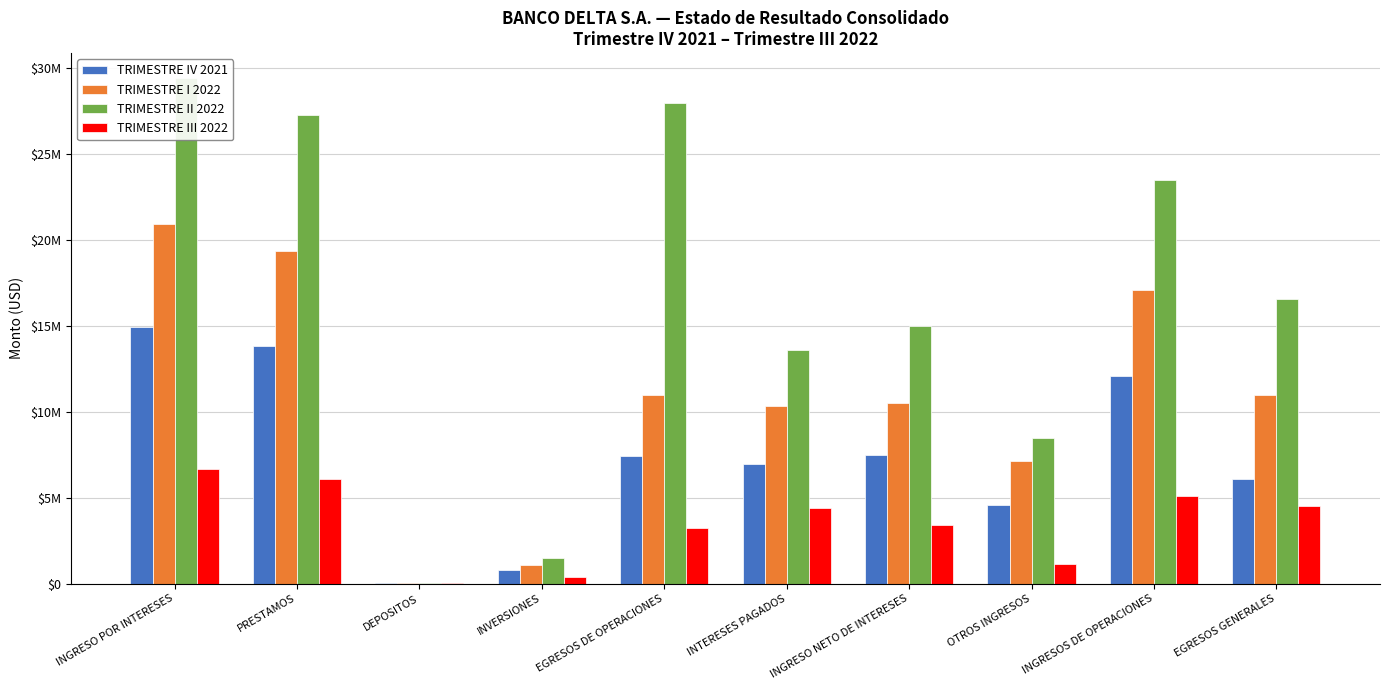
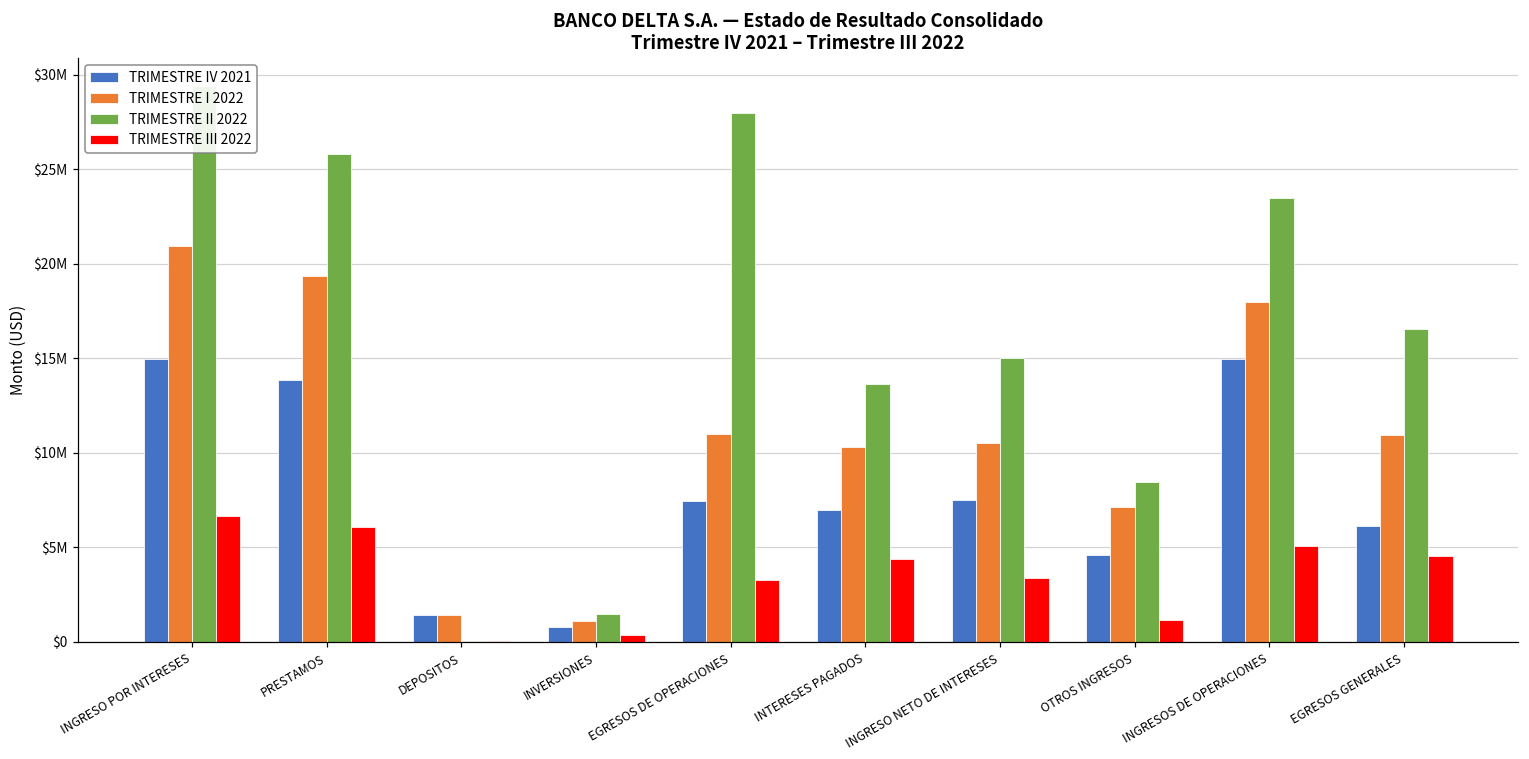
  {
    "TRIMESTRE IV 2021": {
      "INGRESO POR INTERESES": "$14900000",
      "PRESTAMOS": "$13800000",
-     "DEPOSITOS": "$0",
+     "DEPOSITOS": "$1400000",
      "INVERSIONES": "$800000",
      "EGRESOS DE OPERACIONES": "$7400000",
      "INTERESES PAGADOS": "$7000000",
      "INGRESO NETO DE INTERESES": "$7500000",
      "OTROS INGRESOS": "$4600000",
-     "INGRESOS DE OPERACIONES": "$12100000",
+     "INGRESOS DE OPERACIONES": "$15000000",
      "EGRESOS GENERALES": "$6100000"
    },
    "TRIMESTRE I 2022": {
      "INGRESO POR INTERESES": "$20900000",
      "PRESTAMOS": "$19400000",
-     "DEPOSITOS": "$0",
+     "DEPOSITOS": "$1400000",
      "INVERSIONES": "$1100000",
      "EGRESOS DE OPERACIONES": "$11000000",
      "INTERESES PAGADOS": "$10300000",
      "INGRESO NETO DE INTERESES": "$10500000",
      "OTROS INGRESOS": "$7100000",
-     "INGRESOS DE OPERACIONES": "$17100000",
+     "INGRESOS DE OPERACIONES": "$18000000",
      "EGRESOS GENERALES": "$11000000"
    },
    "TRIMESTRE II 2022": {
-     "PRESTAMOS": "$27300000",
+     "PRESTAMOS": "$25800000",
      "INVERSIONES": "$1500000",
      "EGRESOS DE OPERACIONES": "$28000000",
      "INTERESES PAGADOS": "$13600000",
      "INGRESO NETO DE INTERESES": "$15000000",
      "OTROS INGRESOS": "$8500000",
      "INGRESOS DE OPERACIONES": "$23500000",
      "EGRESOS GENERALES": "$16600000"
    },
    "TRIMESTRE III 2022": {
      "INGRESO POR INTERESES": "$6700000",
      "PRESTAMOS": "$6100000",
      "INVERSIONES": "$400000",
      "EGRESOS DE OPERACIONES": "$3300000",
      "INTERESES PAGADOS": "$4400000",
      "INGRESO NETO DE INTERESES": "$3400000",
      "OTROS INGRESOS": "$1200000",
      "INGRESOS DE OPERACIONES": "$5100000",
      "EGRESOS GENERALES": "$4500000"
    }
  }
